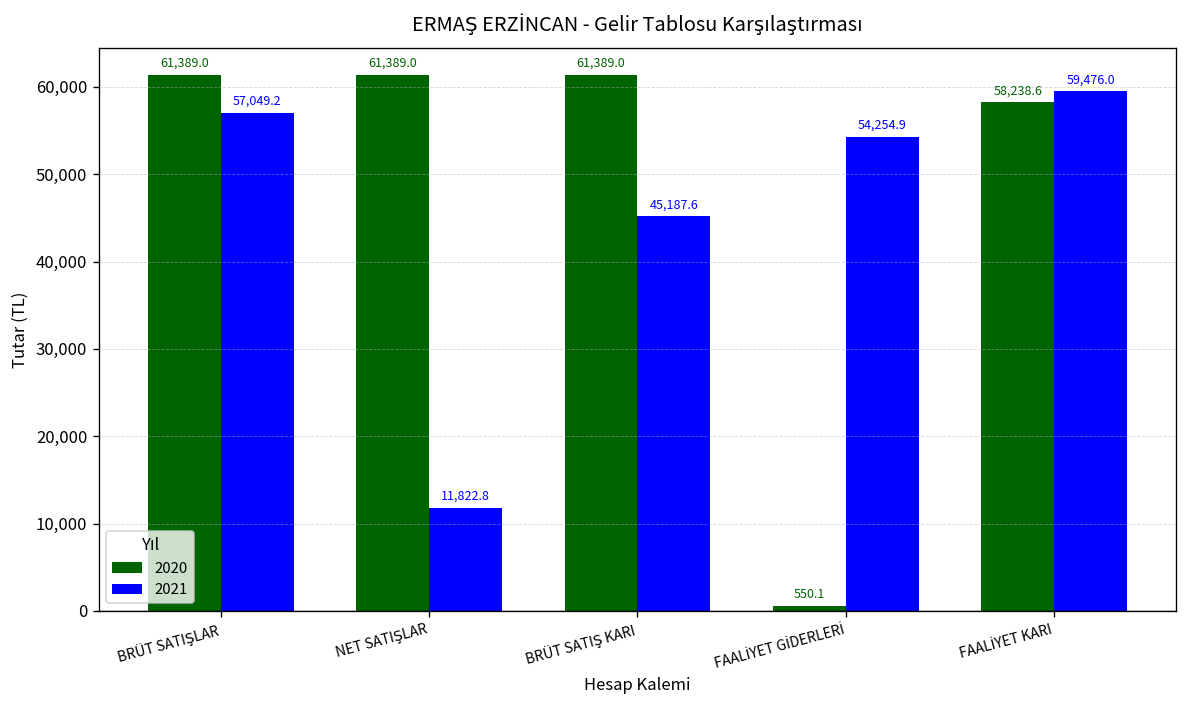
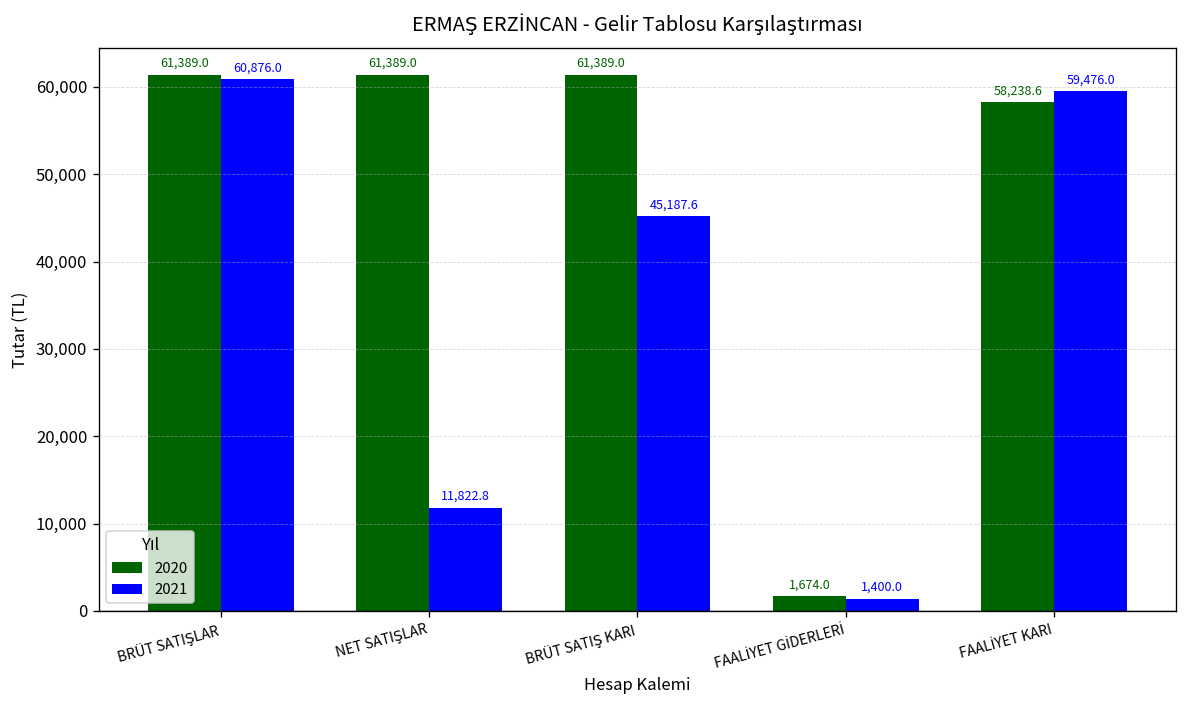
  {
    "2020": {
      "BRÜT SATIŞLAR": "61,389.0",
      "NET SATIŞLAR": "61,389.0",
      "BRÜT SATIŞ KARI": "61,389.0",
-     "FAALİYET GİDERLERİ": "550.1",
+     "FAALİYET GİDERLERİ": "1,674.0",
      "FAALİYET KARI": "58,238.6"
    },
    "2021": {
-     "BRÜT SATIŞLAR": "57,049.2",
+     "BRÜT SATIŞLAR": "60,876.0",
      "NET SATIŞLAR": "11,822.8",
      "BRÜT SATIŞ KARI": "45,187.6",
-     "FAALİYET GİDERLERİ": "54,254.9",
+     "FAALİYET GİDERLERİ": "1,400.0",
      "FAALİYET KARI": "59,476.0"
    }
  }
